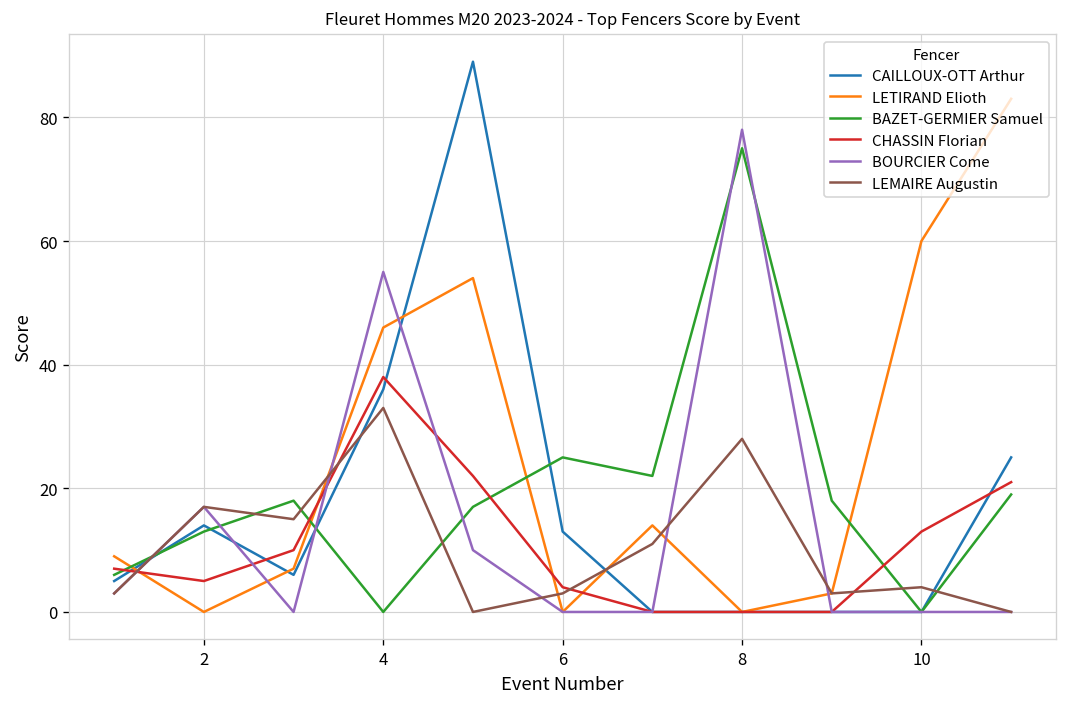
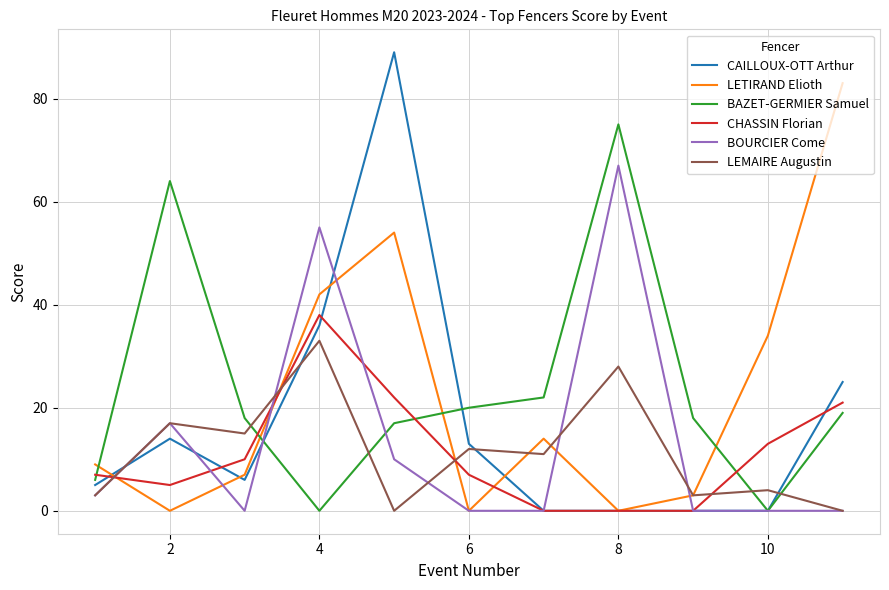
  {
    "CAILLOUX-OTT Arthur": {
      "2": 14,
      "4": 36,
      "6": 13
    },
    "LETIRAND Elioth": {
      "2": 0,
-     "4": 46,
-     "10": 60
+     "4": 42,
+     "10": 34
    },
    "BAZET-GERMIER Samuel": {
-     "2": 13,
+     "2": 64,
      "4": 0,
-     "6": 25,
+     "6": 20,
      "8": 75
    },
    "CHASSIN Florian": {
      "2": 5,
      "4": 38,
-     "6": 4,
+     "6": 7,
      "10": 13
    },
    "BOURCIER Come": {
      "4": 55,
-     "8": 78
+     "8": 67
    },
    "LEMAIRE Augustin": {
      "4": 33,
-     "6": 3,
+     "6": 12,
      "8": 28,
      "10": 4
    }
  }
